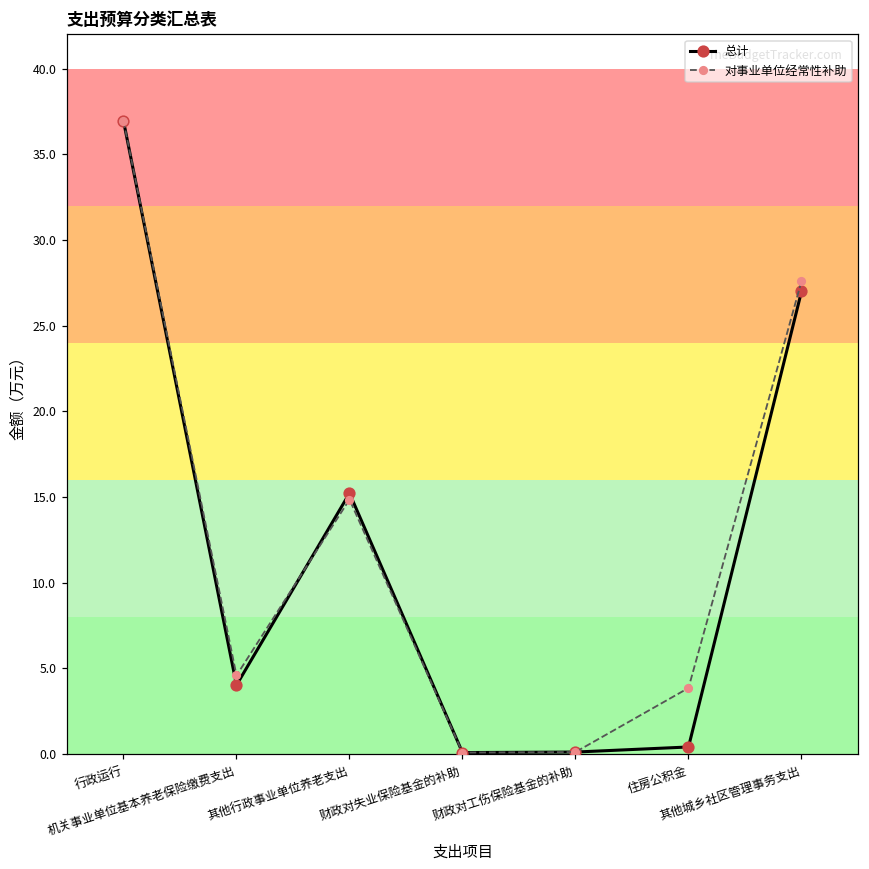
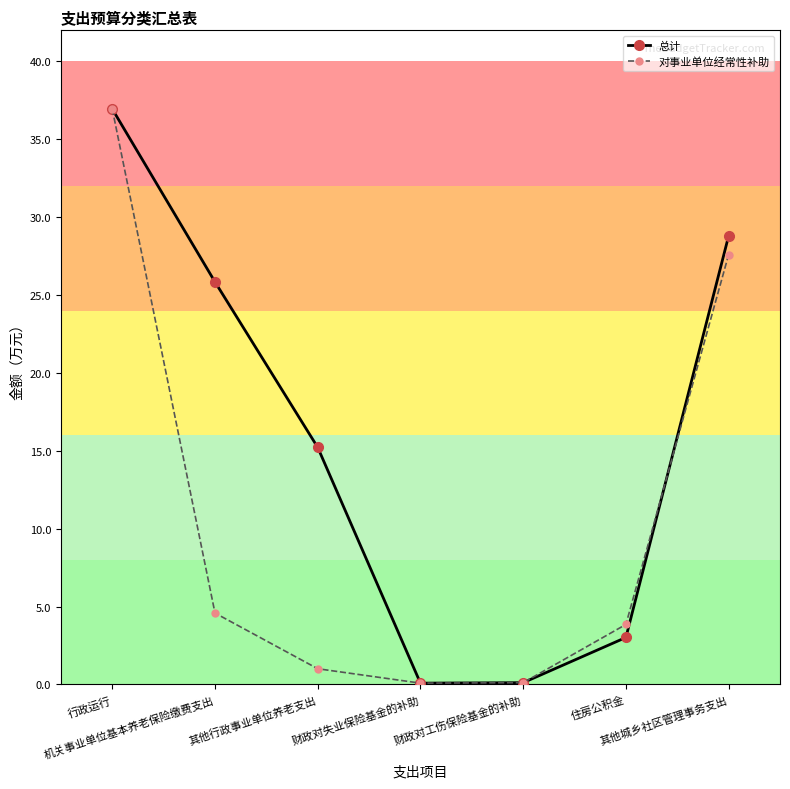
  {
    "总计": {
-     "机关事业单位基本养老保险缴费支出": 4.0,
+     "机关事业单位基本养老保险缴费支出": 25.8,
      "其他行政事业单位养老支出": 15.2,
-     "住房公积金": 0.4,
-     "其他城乡社区管理事务支出": 27.0
+     "住房公积金": 3.0,
+     "其他城乡社区管理事务支出": 28.8
    },
    "对事业单位经常性补助": {
      "机关事业单位基本养老保险缴费支出": 4.6,
-     "其他行政事业单位养老支出": 14.9,
+     "其他行政事业单位养老支出": 1.0,
      "住房公积金": 3.9,
      "其他城乡社区管理事务支出": 27.6
    }
  }
